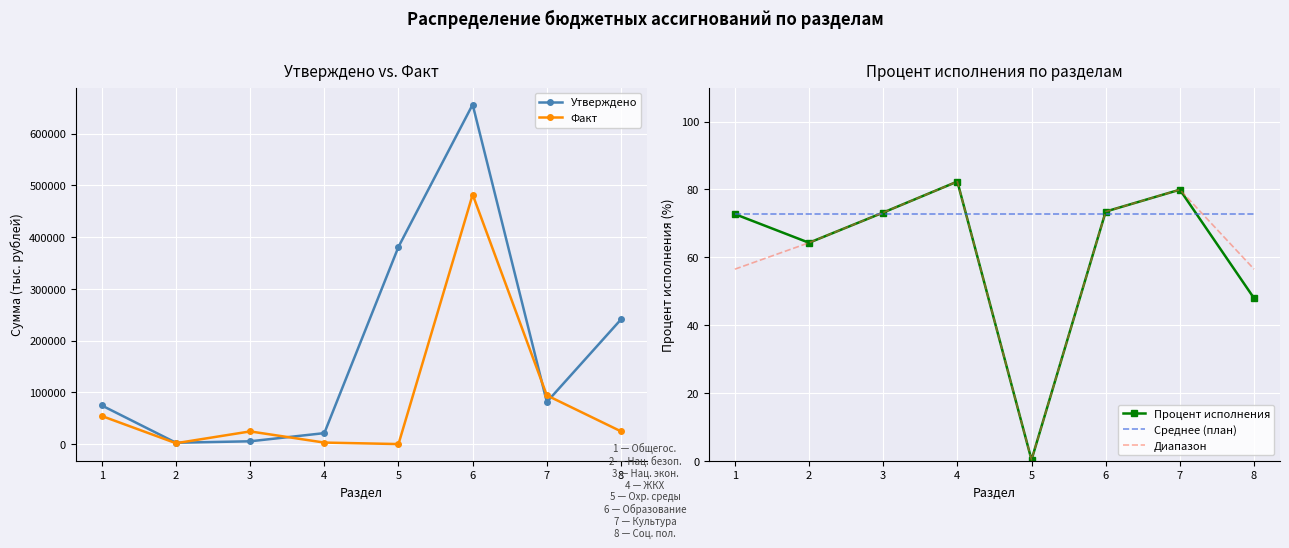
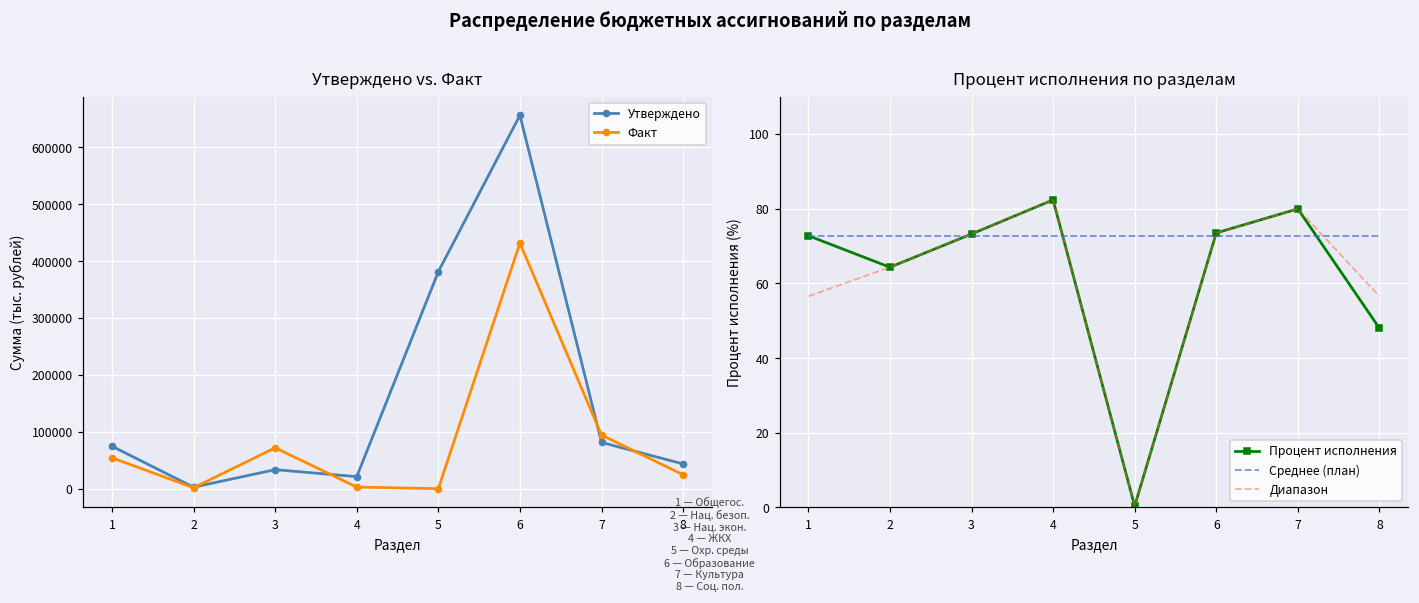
  {
    "Утверждено vs. Факт": {
      "Утверждено": {
        "1": 70000,
-       "3": 10000,
+       "3": 30000,
        "4": 20000,
        "5": 380000,
        "6": 660000,
        "7": 80000,
-       "8": 240000
+       "8": 40000
      },
      "Факт": {
        "1": 50000,
-       "3": 20000,
+       "3": 70000,
        "4": 0,
        "5": 0,
-       "6": 480000,
+       "6": 430000,
        "7": 90000,
        "8": 20000
      }
    },
    "Процент исполнения по разделам": {
      "Процент исполнения": {
        "8": 48
      },
      "Среднее (план)": {
        "2": 73,
        "4": 73,
        "5": 73,
        "6": 73,
        "7": 73,
        "8": 73
      },
      "Диапазон": {
        "1": 57,
        "8": 57
      }
    }
  }
